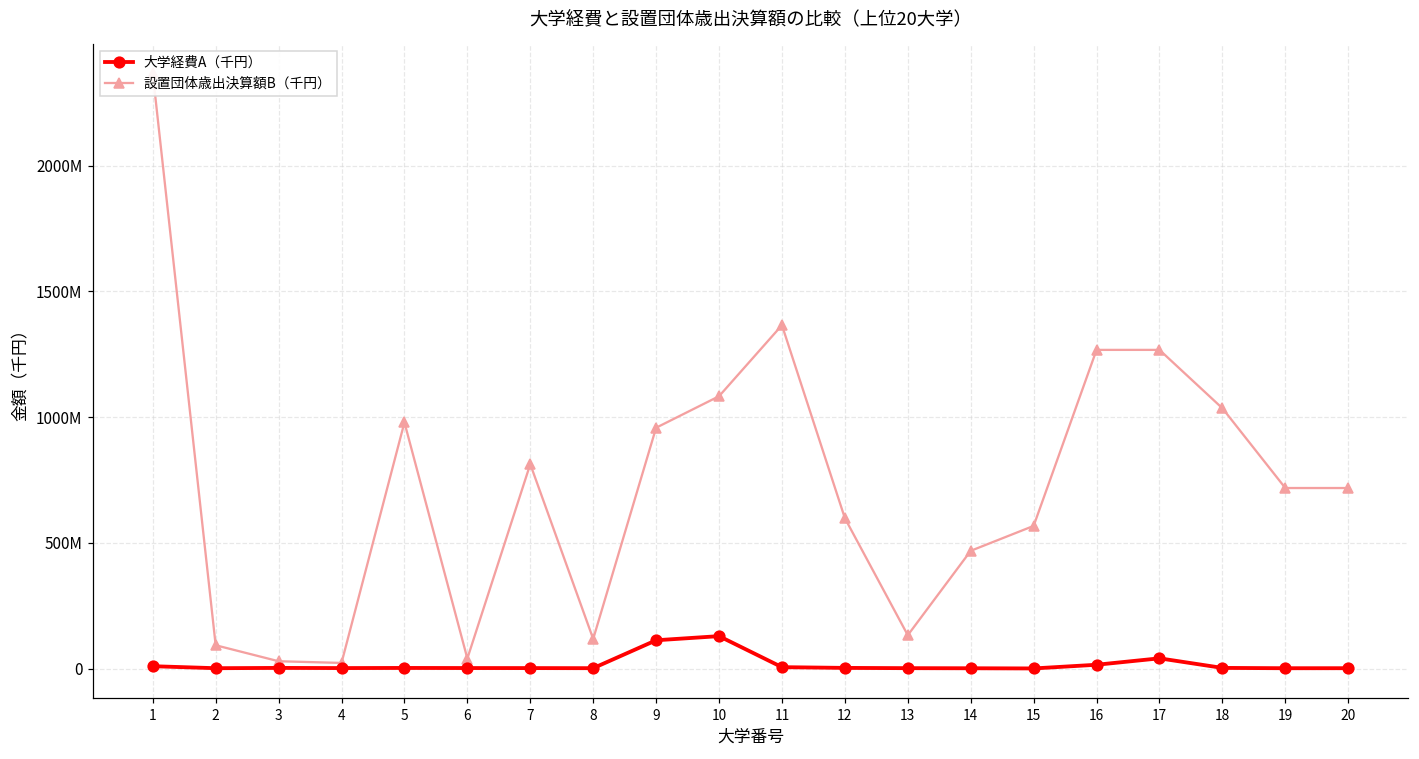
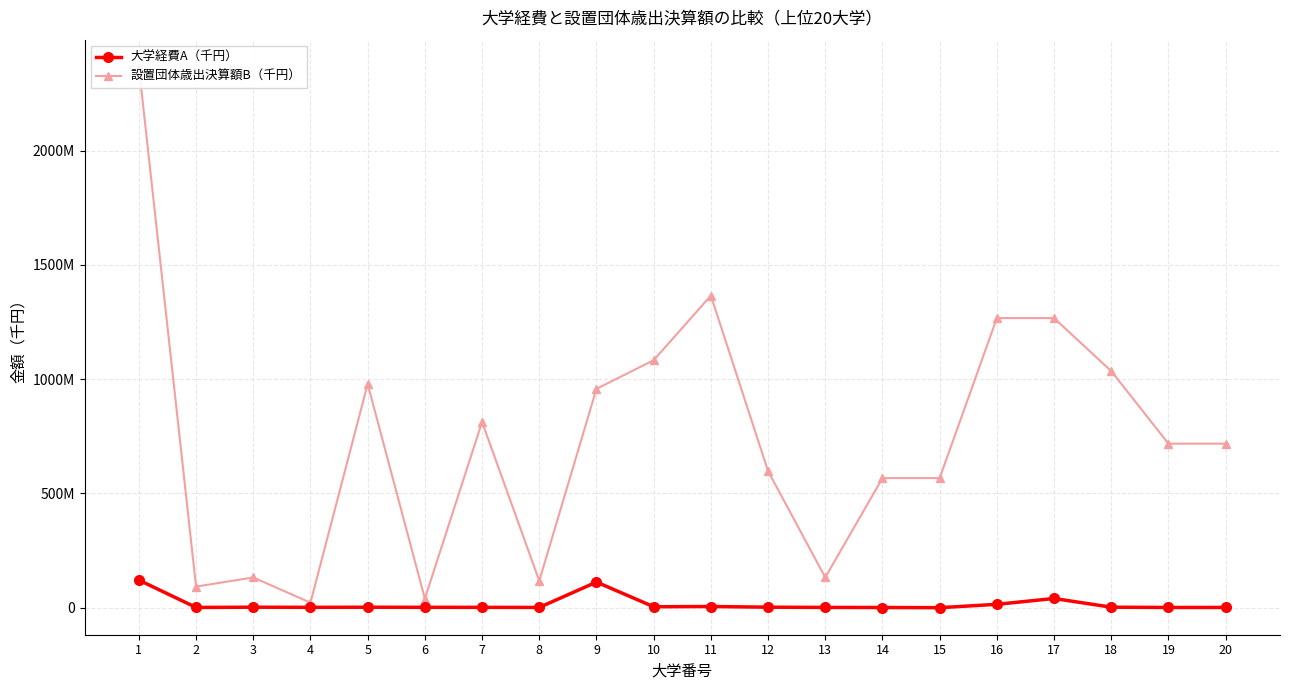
  {
    "大学経費A（千円）": {
-     "1": 10000000,
+     "1": 120000000,
      "2": 0,
      "3": 0,
      "4": 0,
      "5": 0,
      "6": 0,
      "7": 0,
      "8": 0,
      "9": 110000000,
-     "10": 130000000,
+     "10": 0,
      "11": 10000000,
      "12": 0,
      "13": 0,
      "14": 0,
      "15": 0,
      "16": 10000000,
      "17": 40000000,
      "18": 0,
      "19": 0,
      "20": 0
    },
    "設置団体歳出決算額B（千円）": {
      "2": 90000000,
-     "3": 30000000,
+     "3": 130000000,
      "4": 20000000,
      "5": 980000000,
      "6": 40000000,
      "7": 810000000,
      "8": 120000000,
      "9": 960000000,
      "10": 1080000000,
      "11": 1370000000,
      "12": 600000000,
      "13": 130000000,
-     "14": 470000000,
+     "14": 570000000,
      "15": 570000000,
      "16": 1270000000,
      "17": 1270000000,
      "18": 1040000000,
      "19": 720000000,
      "20": 720000000
    }
  }
